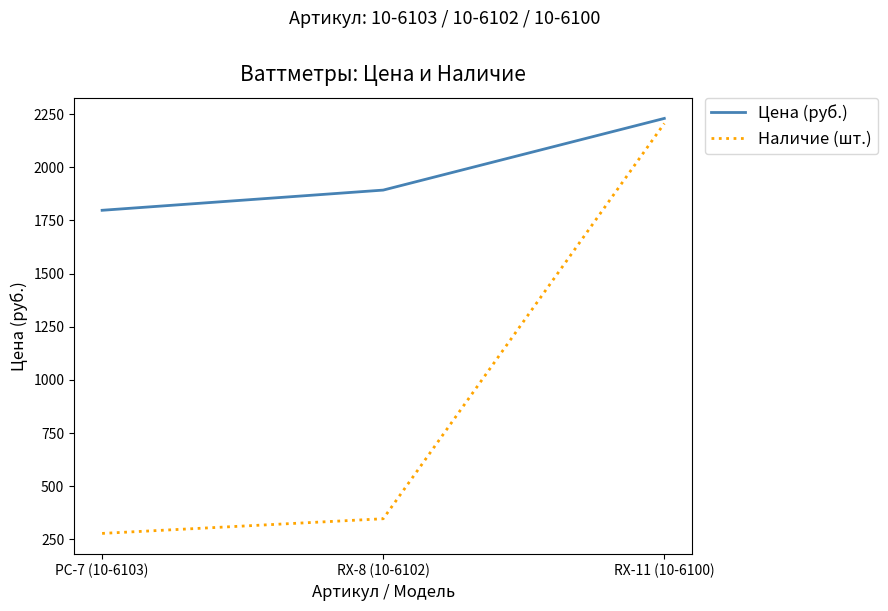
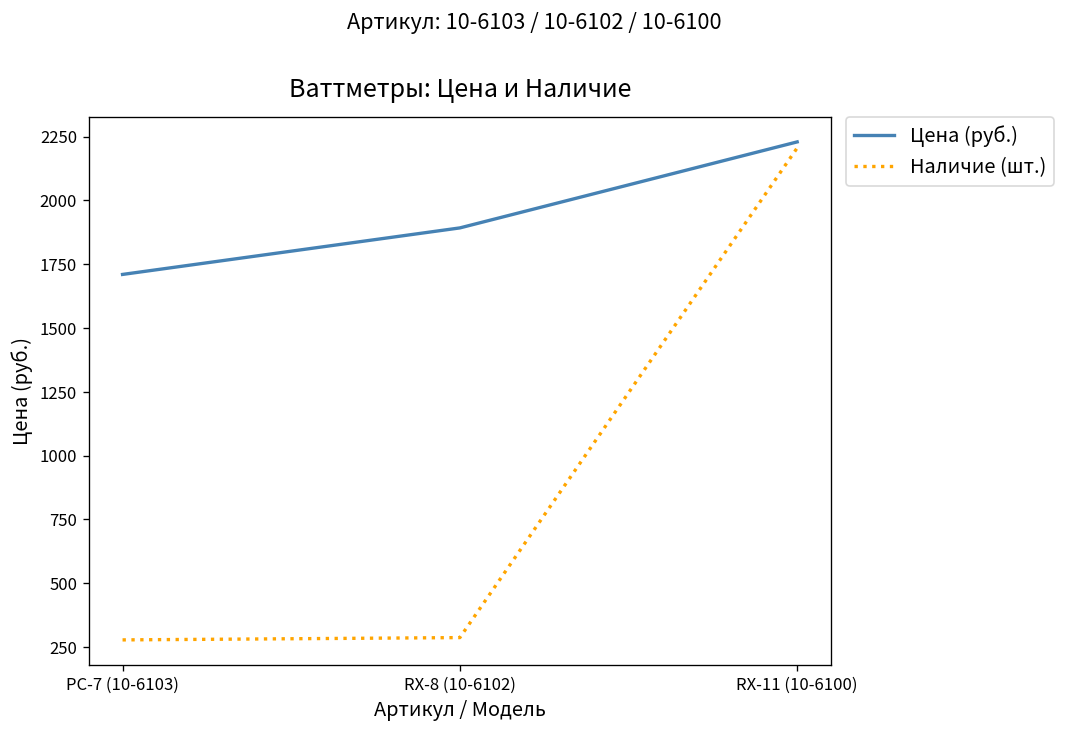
  {
    "Цена (руб.)": {
-     "PC-7 (10-6103)": 1800,
+     "PC-7 (10-6103)": 1710,
      "RX-8 (10-6102)": 1890,
      "RX-11 (10-6100)": 2230
    },
    "Наличие (шт.)": {
      "PC-7 (10-6103)": 280,
-     "RX-8 (10-6102)": 350,
+     "RX-8 (10-6102)": 290,
      "RX-11 (10-6100)": 2210
    }
  }
